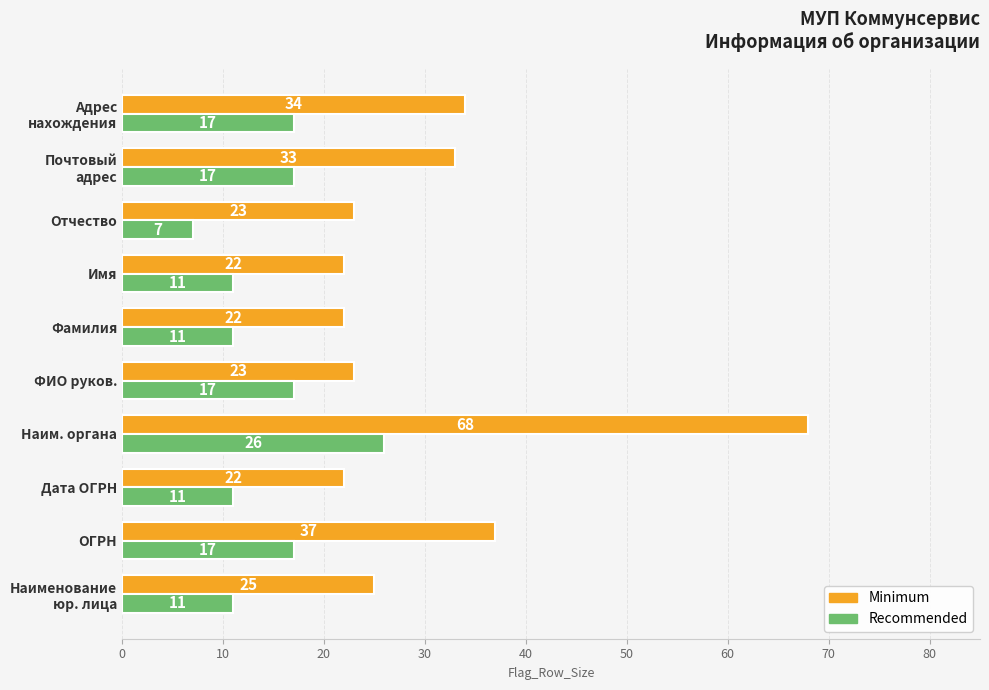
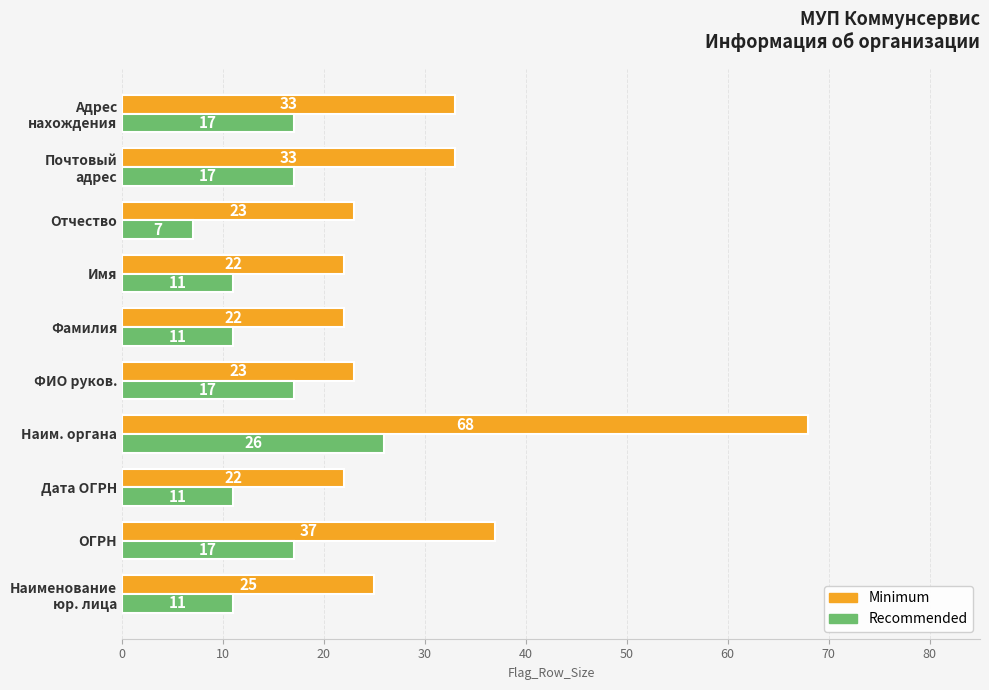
  {
    "Minimum": {
-     "Адрес нахождения": 34,
+     "Адрес нахождения": 33,
      "Почтовый адрес": 33,
      "Отчество": 23,
      "Имя": 22,
      "Фамилия": 22,
      "ФИО руков.": 23,
      "Наим. органа": 68,
      "Дата ОГРН": 22,
      "ОГРН": 37,
      "Наименование юр. лица": 25
    },
    "Recommended": {
      "Адрес нахождения": 17,
      "Почтовый адрес": 17,
      "Отчество": 7,
      "Имя": 11,
      "Фамилия": 11,
      "ФИО руков.": 17,
      "Наим. органа": 26,
      "Дата ОГРН": 11,
      "ОГРН": 17,
      "Наименование юр. лица": 11
    }
  }
